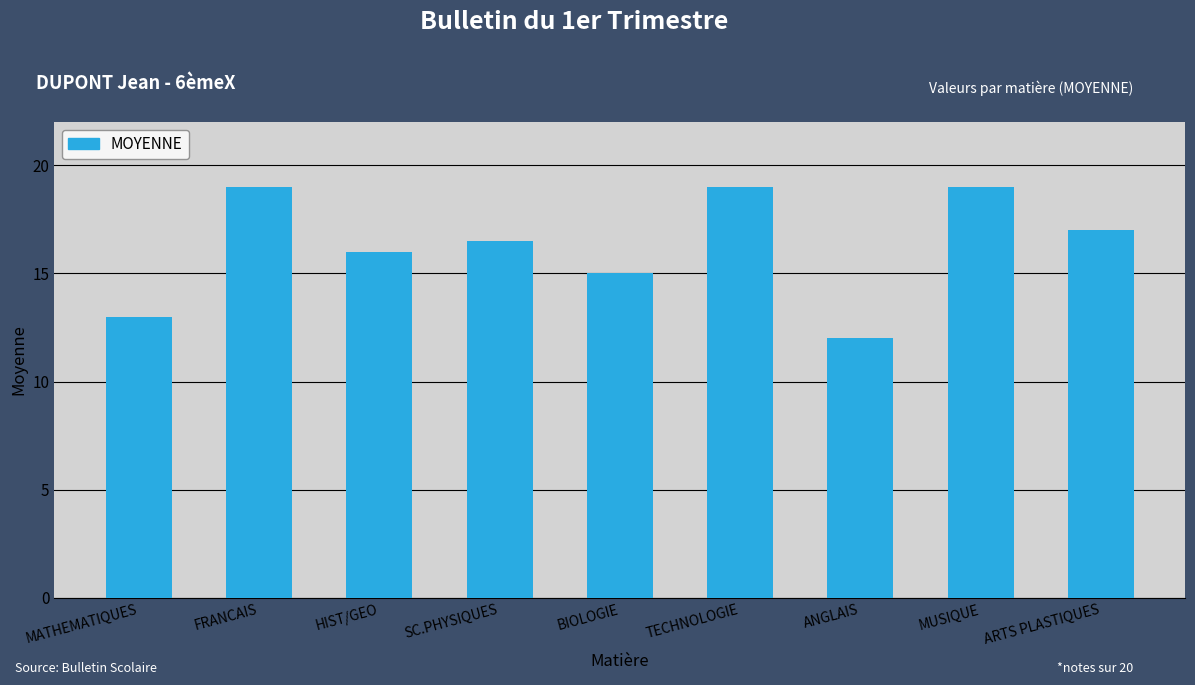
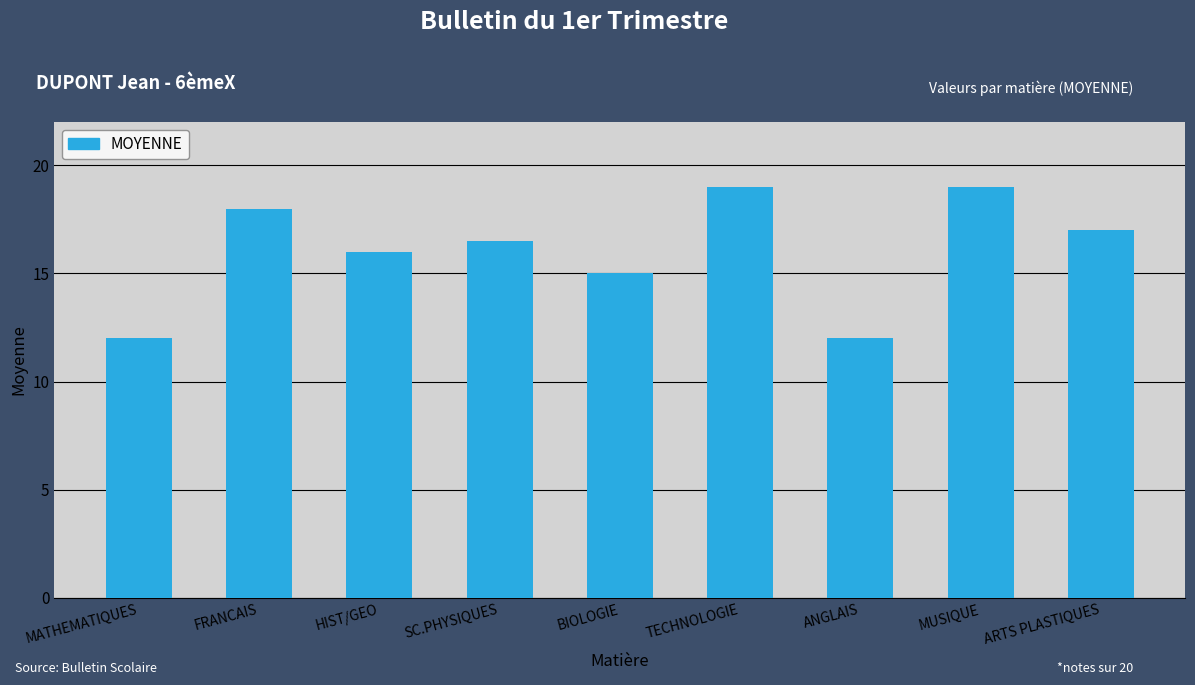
  {
-   "MATHEMATIQUES": 13,
-   "FRANCAIS": 19,
+   "MATHEMATIQUES": 12,
+   "FRANCAIS": 18,
    "HIST/GEO": 16,
    "SC.PHYSIQUES": 16.5,
    "BIOLOGIE": 15,
    "TECHNOLOGIE": 19,
    "ANGLAIS": 12,
    "MUSIQUE": 19,
    "ARTS PLASTIQUES": 17
  }
